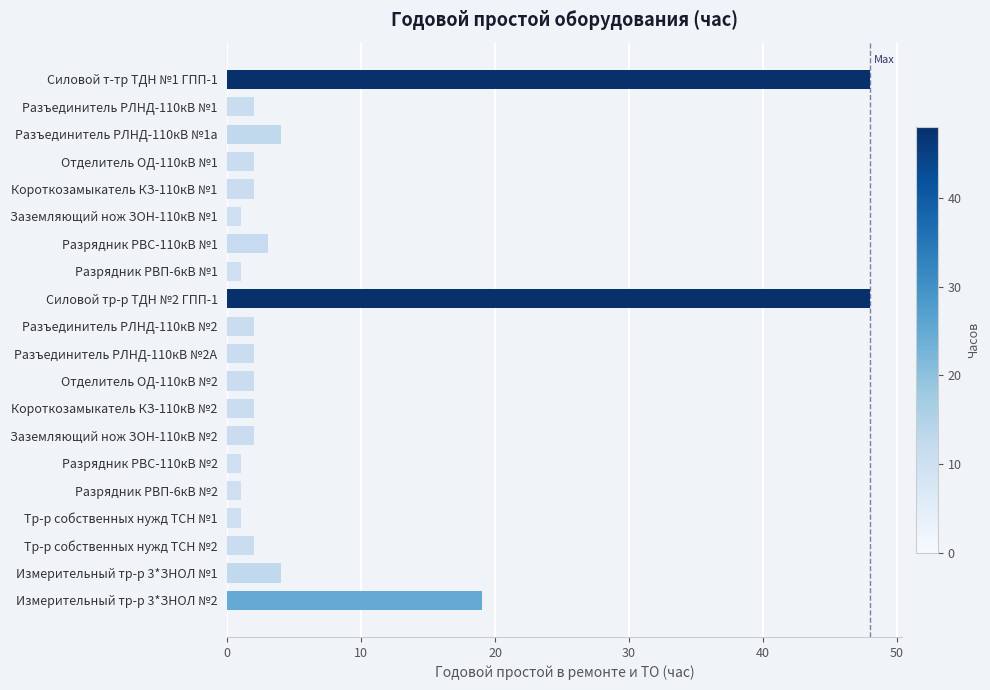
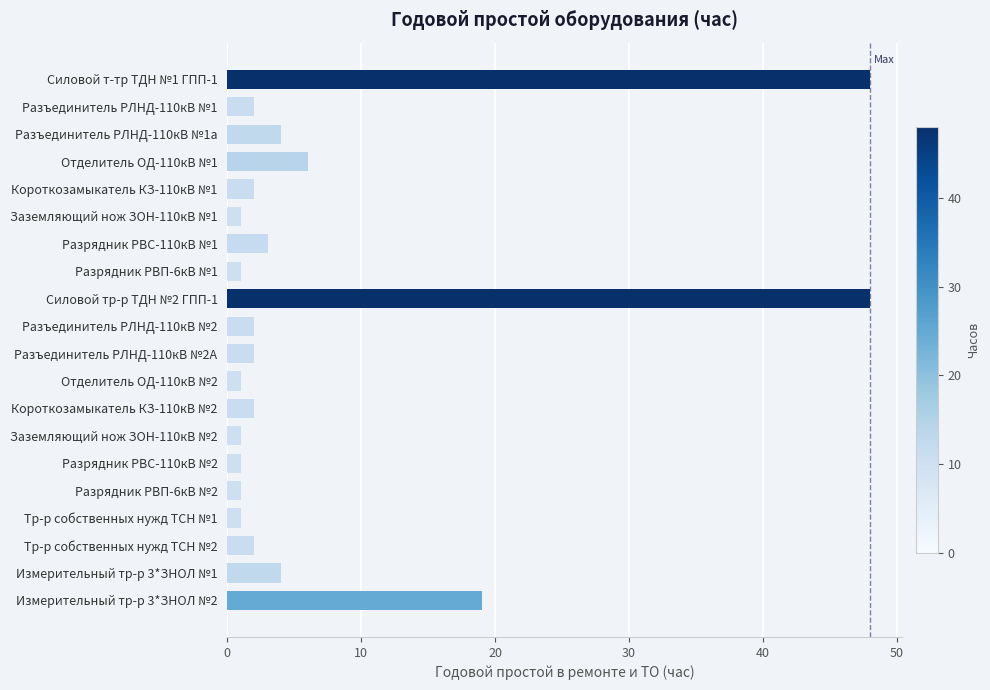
  {
    "Силовой т-тр ТДН №1 ГПП-1": 48,
    "Разъединитель РЛНД-110кВ №1": 2,
    "Разъединитель РЛНД-110кВ №1а": 4,
-   "Отделитель ОД-110кВ №1": 2,
+   "Отделитель ОД-110кВ №1": 6,
    "Короткозамыкатель КЗ-110кВ №1": 2,
    "Заземляющий нож ЗОН-110кВ №1": 1,
    "Разрядник РВС-110кВ №1": 3,
    "Разрядник РВП-6кВ №1": 1,
    "Силовой тр-р ТДН №2 ГПП-1": 48,
    "Разъединитель РЛНД-110кВ №2": 2,
    "Разъединитель РЛНД-110кВ №2А": 2,
-   "Отделитель ОД-110кВ №2": 2,
+   "Отделитель ОД-110кВ №2": 1,
    "Короткозамыкатель КЗ-110кВ №2": 2,
-   "Заземляющий нож ЗОН-110кВ №2": 2,
+   "Заземляющий нож ЗОН-110кВ №2": 1,
    "Разрядник РВС-110кВ №2": 1,
    "Разрядник РВП-6кВ №2": 1,
    "Тр-р собственных нужд ТСН №1": 1,
    "Тр-р собственных нужд ТСН №2": 2,
    "Измерительный тр-р 3*ЗНОЛ №1": 4,
    "Измерительный тр-р 3*ЗНОЛ №2": 19
  }
